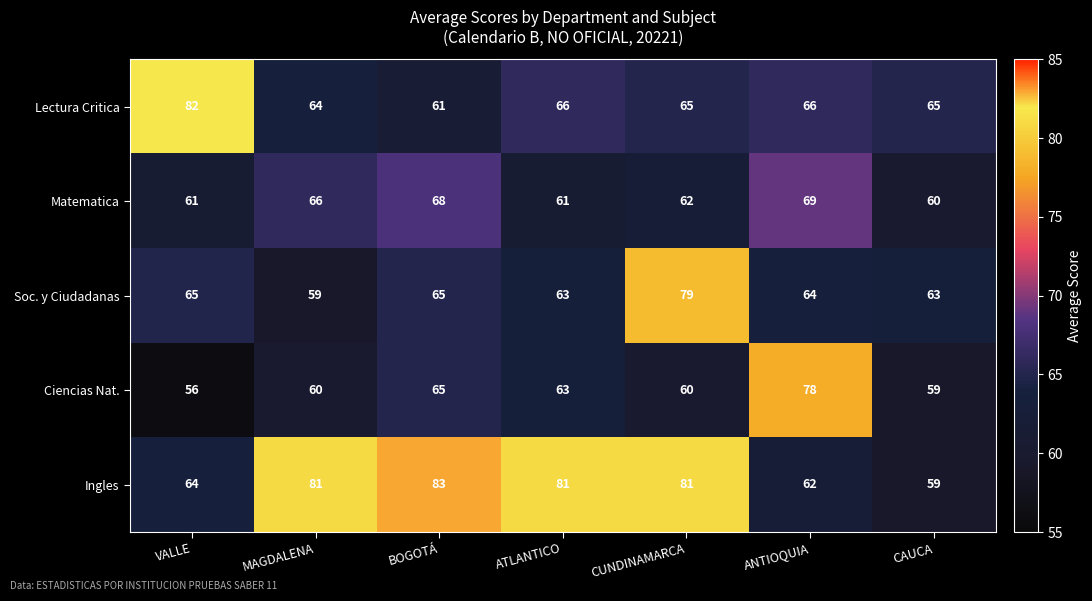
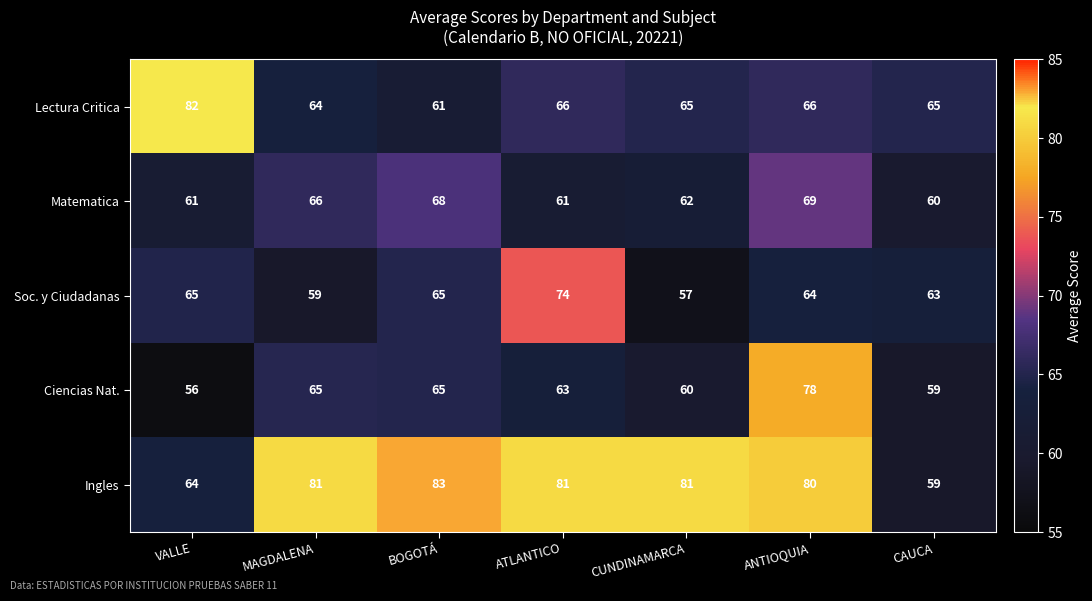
  {
    "Lectura Critica": {
      "VALLE": 82,
      "MAGDALENA": 64,
      "BOGOTÁ": 61,
      "ATLANTICO": 66,
      "CUNDINAMARCA": 65,
      "ANTIOQUIA": 66,
      "CAUCA": 65
    },
    "Matematica": {
      "VALLE": 61,
      "MAGDALENA": 66,
      "BOGOTÁ": 68,
      "ATLANTICO": 61,
      "CUNDINAMARCA": 62,
      "ANTIOQUIA": 69,
      "CAUCA": 60
    },
    "Soc. y Ciudadanas": {
      "VALLE": 65,
      "MAGDALENA": 59,
      "BOGOTÁ": 65,
-     "ATLANTICO": 63,
-     "CUNDINAMARCA": 79,
+     "ATLANTICO": 74,
+     "CUNDINAMARCA": 57,
      "ANTIOQUIA": 64,
      "CAUCA": 63
    },
    "Ciencias Nat.": {
      "VALLE": 56,
-     "MAGDALENA": 60,
+     "MAGDALENA": 65,
      "BOGOTÁ": 65,
      "ATLANTICO": 63,
      "CUNDINAMARCA": 60,
      "ANTIOQUIA": 78,
      "CAUCA": 59
    },
    "Ingles": {
      "VALLE": 64,
      "MAGDALENA": 81,
      "BOGOTÁ": 83,
      "ATLANTICO": 81,
      "CUNDINAMARCA": 81,
-     "ANTIOQUIA": 62,
+     "ANTIOQUIA": 80,
      "CAUCA": 59
    }
  }
